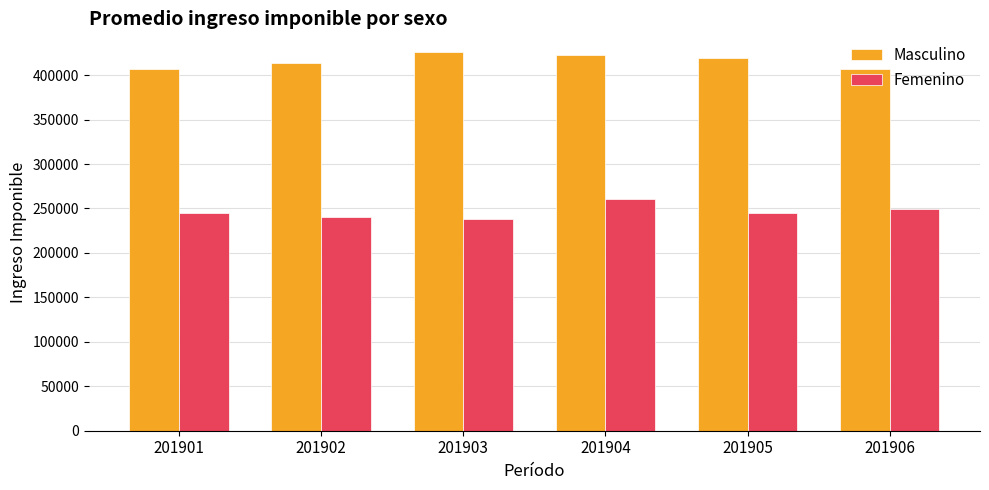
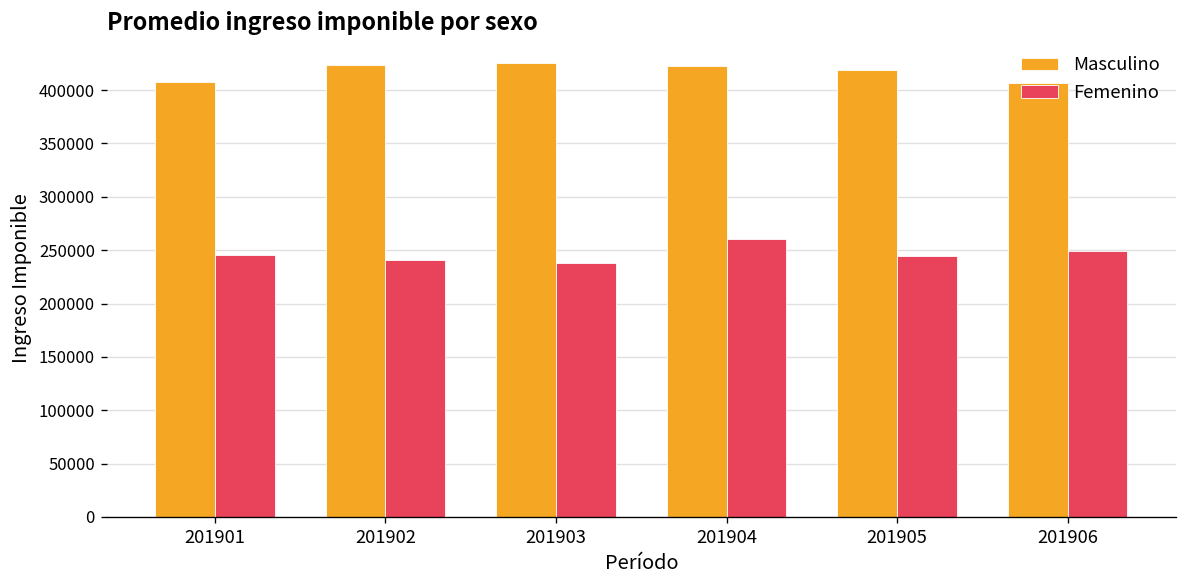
  {
    "Masculino": {
      "201901": 410000,
-     "201902": 410000,
+     "201902": 420000,
      "201903": 430000,
      "201904": 420000,
      "201905": 420000,
      "201906": 410000
    },
    "Femenino": {
      "201901": 250000,
      "201902": 240000,
      "201903": 240000,
      "201904": 260000,
      "201905": 240000,
      "201906": 250000
    }
  }
